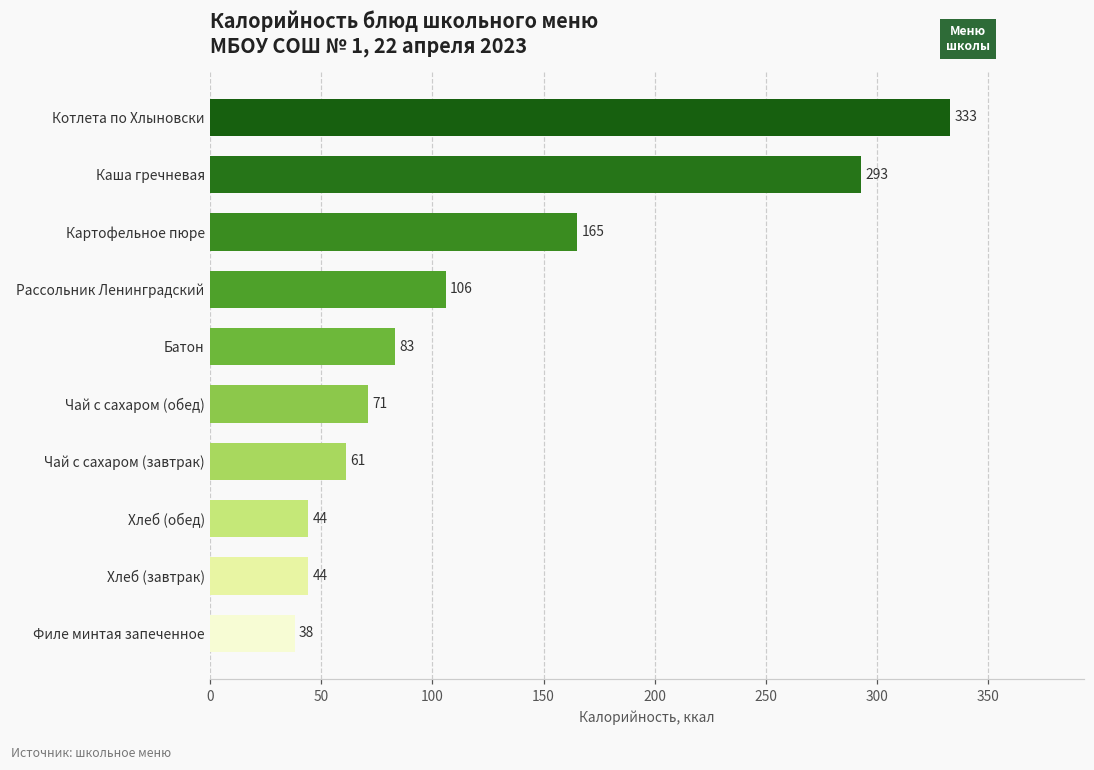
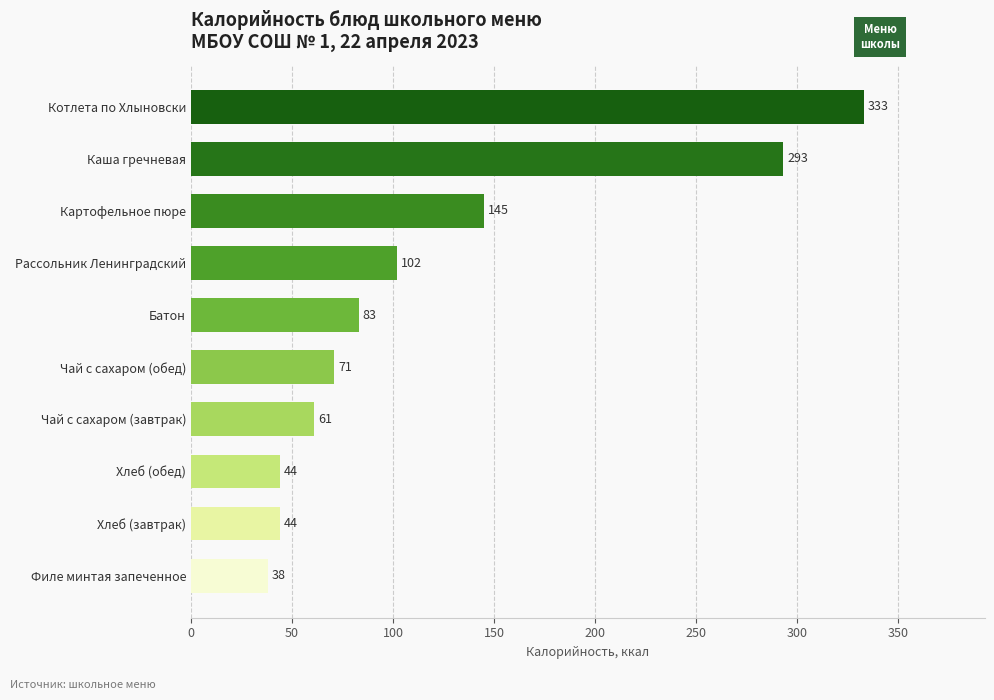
  {
    "Котлета по Хлыновски": 333,
    "Каша гречневая": 293,
-   "Картофельное пюре": 165,
-   "Рассольник Ленинградский": 106,
+   "Картофельное пюре": 145,
+   "Рассольник Ленинградский": 102,
    "Батон": 83,
    "Чай с сахаром (обед)": 71,
    "Чай с сахаром (завтрак)": 61,
    "Хлеб (обед)": 44,
    "Хлеб (завтрак)": 44,
    "Филе минтая запеченное": 38
  }
